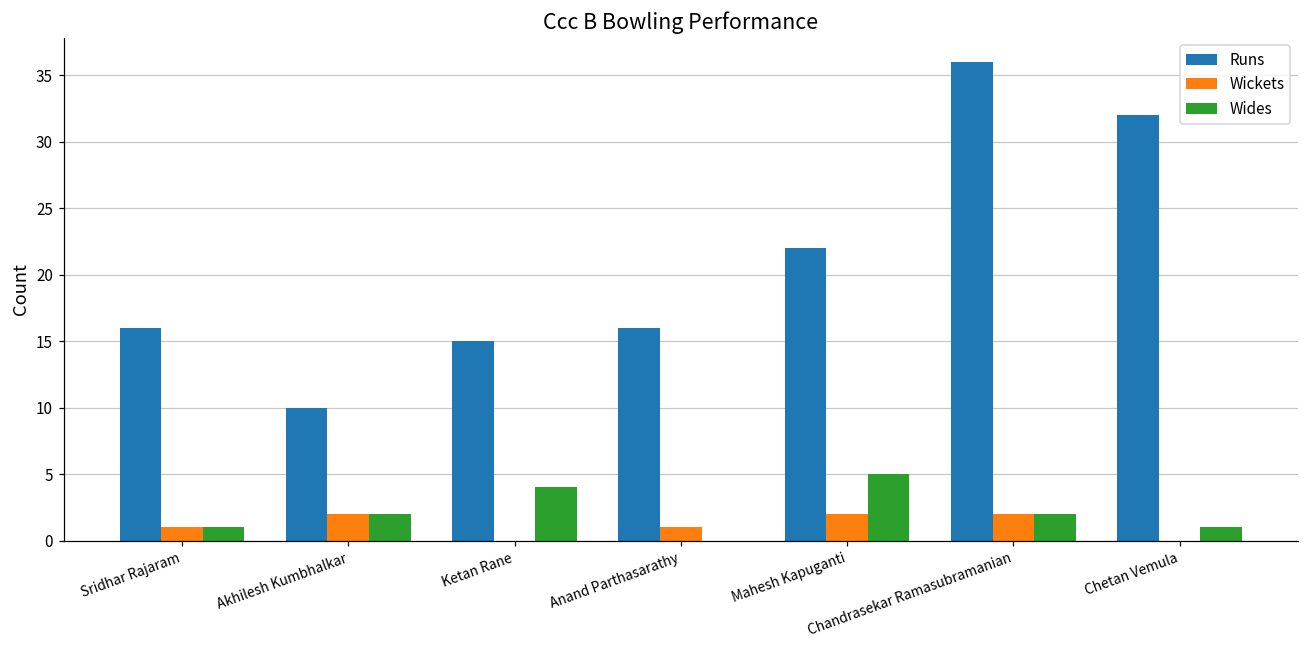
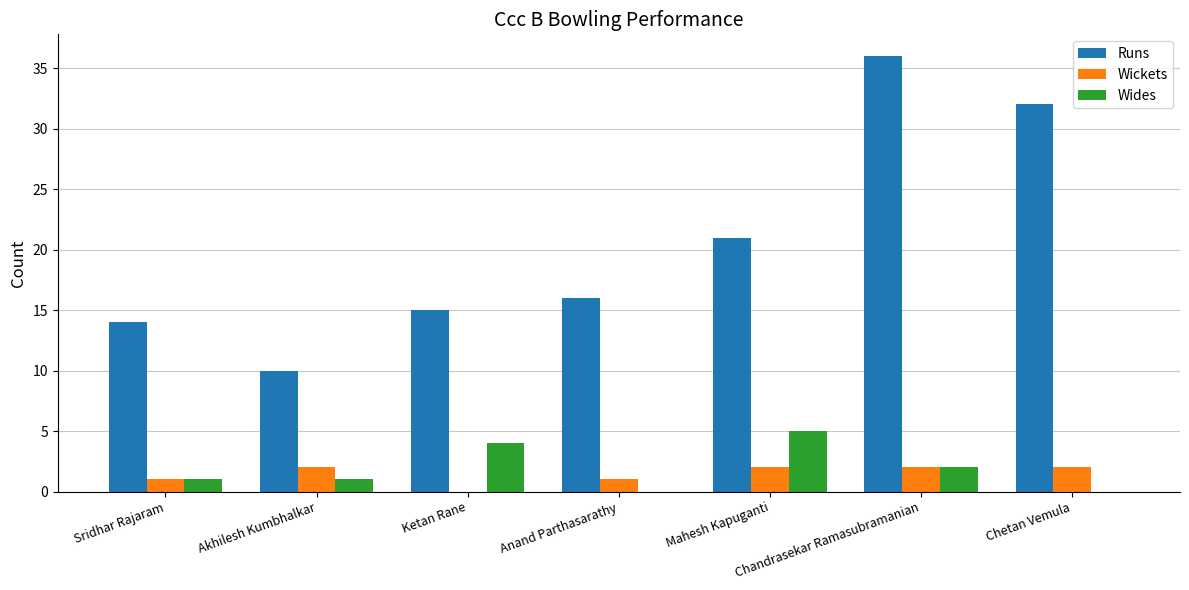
  {
    "Runs": {
-     "Sridhar Rajaram": 16,
+     "Sridhar Rajaram": 14,
      "Akhilesh Kumbhalkar": 10,
      "Ketan Rane": 15,
      "Anand Parthasarathy": 16,
-     "Mahesh Kapuganti": 22,
+     "Mahesh Kapuganti": 21,
      "Chandrasekar Ramasubramanian": 36,
      "Chetan Vemula": 32
    },
    "Wickets": {
      "Sridhar Rajaram": 1,
      "Akhilesh Kumbhalkar": 2,
      "Ketan Rane": 0,
      "Anand Parthasarathy": 1,
      "Mahesh Kapuganti": 2,
      "Chandrasekar Ramasubramanian": 2,
-     "Chetan Vemula": 0
+     "Chetan Vemula": 2
    },
    "Wides": {
      "Sridhar Rajaram": 1,
-     "Akhilesh Kumbhalkar": 2,
+     "Akhilesh Kumbhalkar": 1,
      "Ketan Rane": 4,
      "Anand Parthasarathy": 0,
      "Mahesh Kapuganti": 5,
      "Chandrasekar Ramasubramanian": 2,
-     "Chetan Vemula": 1
+     "Chetan Vemula": 0
    }
  }
